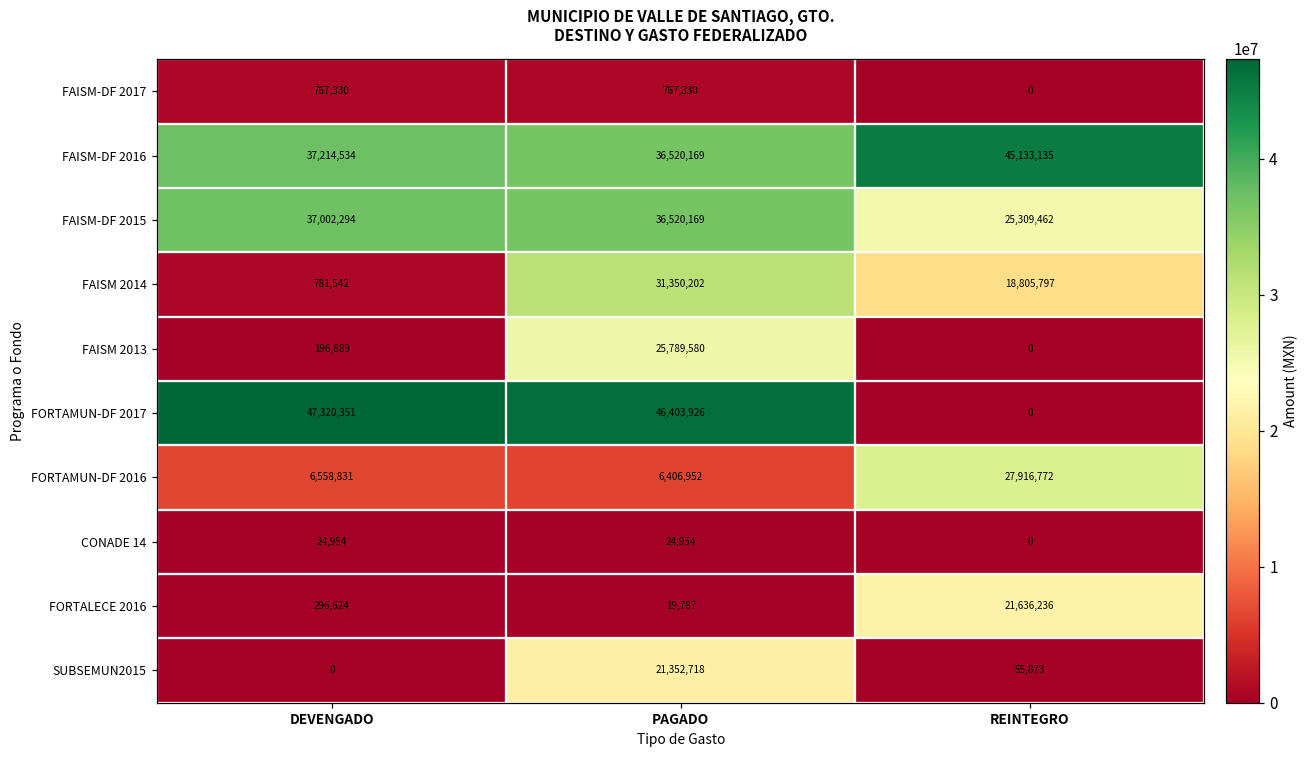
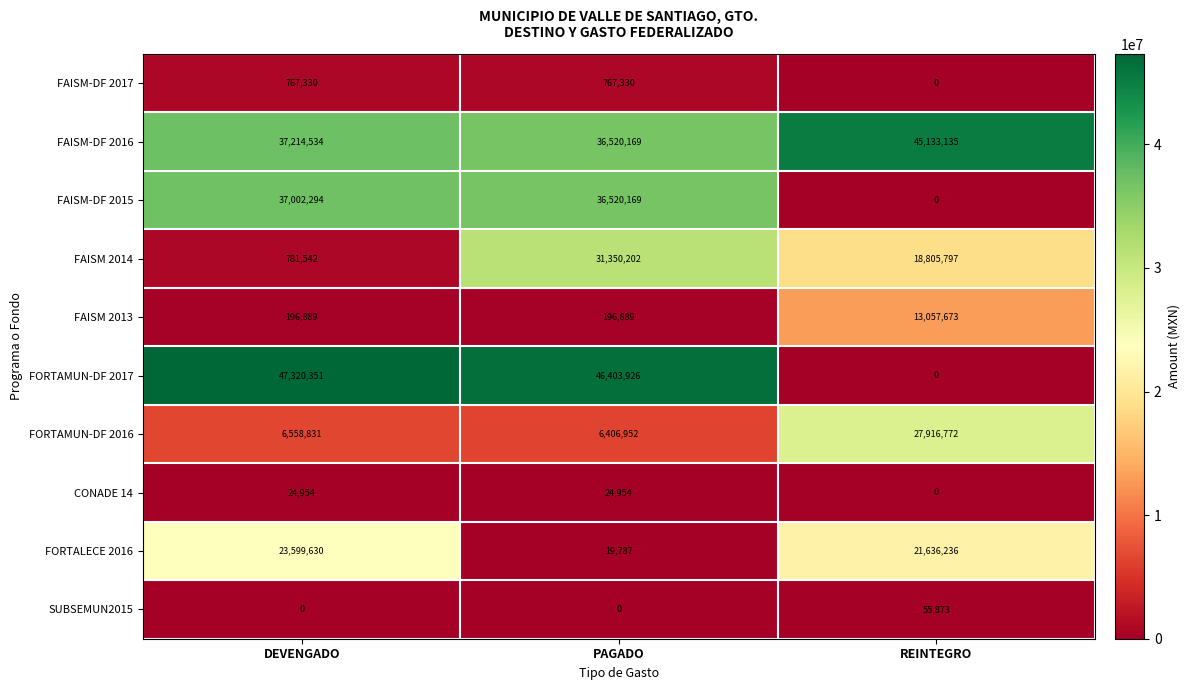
  {
    "FAISM-DF 2017": {
      "DEVENGADO": "767,330",
      "PAGADO": "767,330",
      "REINTEGRO": "0"
    },
    "FAISM-DF 2016": {
      "DEVENGADO": "37,214,534",
      "PAGADO": "36,520,169",
      "REINTEGRO": "45,133,135"
    },
    "FAISM-DF 2015": {
      "DEVENGADO": "37,002,294",
      "PAGADO": "36,520,169",
-     "REINTEGRO": "25,309,462"
+     "REINTEGRO": "0"
    },
    "FAISM 2014": {
      "DEVENGADO": "781,542",
      "PAGADO": "31,350,202",
      "REINTEGRO": "18,805,797"
    },
    "FAISM 2013": {
      "DEVENGADO": "196,889",
-     "PAGADO": "25,789,580",
-     "REINTEGRO": "0"
+     "PAGADO": "196,889",
+     "REINTEGRO": "13,057,673"
    },
    "FORTAMUN-DF 2017": {
      "DEVENGADO": "47,320,351",
      "PAGADO": "46,403,926",
      "REINTEGRO": "0"
    },
    "FORTAMUN-DF 2016": {
      "DEVENGADO": "6,558,831",
      "PAGADO": "6,406,952",
      "REINTEGRO": "27,916,772"
    },
    "CONADE 14": {
      "DEVENGADO": "24,954",
      "PAGADO": "24,954",
      "REINTEGRO": "0"
    },
    "FORTALECE 2016": {
-     "DEVENGADO": "296,624",
+     "DEVENGADO": "23,599,630",
      "PAGADO": "19,787",
      "REINTEGRO": "21,636,236"
    },
    "SUBSEMUN2015": {
      "DEVENGADO": "0",
-     "PAGADO": "21,352,718",
+     "PAGADO": "0",
      "REINTEGRO": "55,873"
    }
  }
